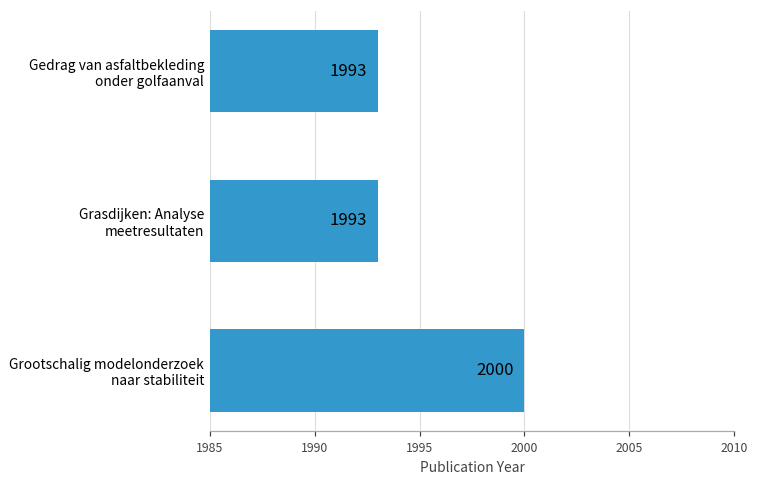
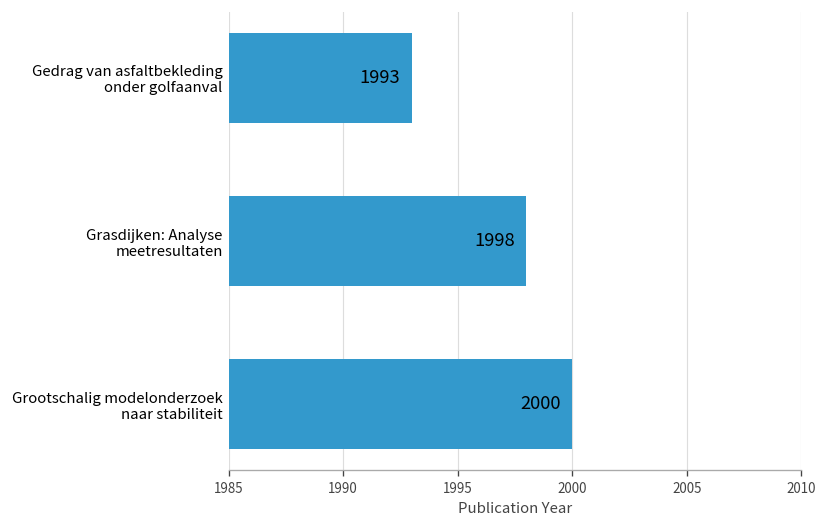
  {
    "Gedrag van asfaltbekleding onder golfaanval": 1993,
-   "Grasdijken: Analyse meetresultaten": 1993,
+   "Grasdijken: Analyse meetresultaten": 1998,
    "Grootschalig modelonderzoek naar stabiliteit": 2000
  }
